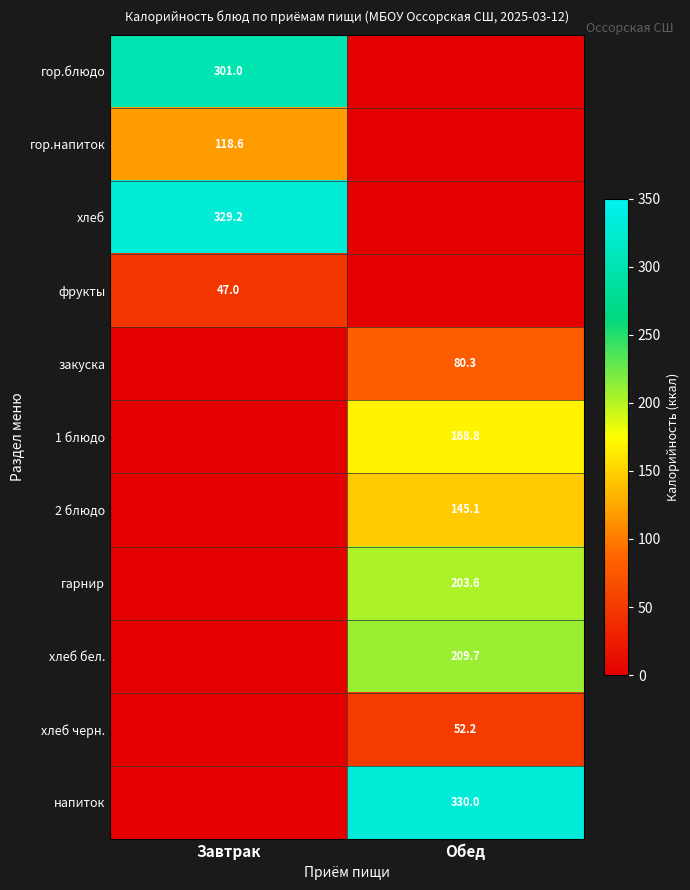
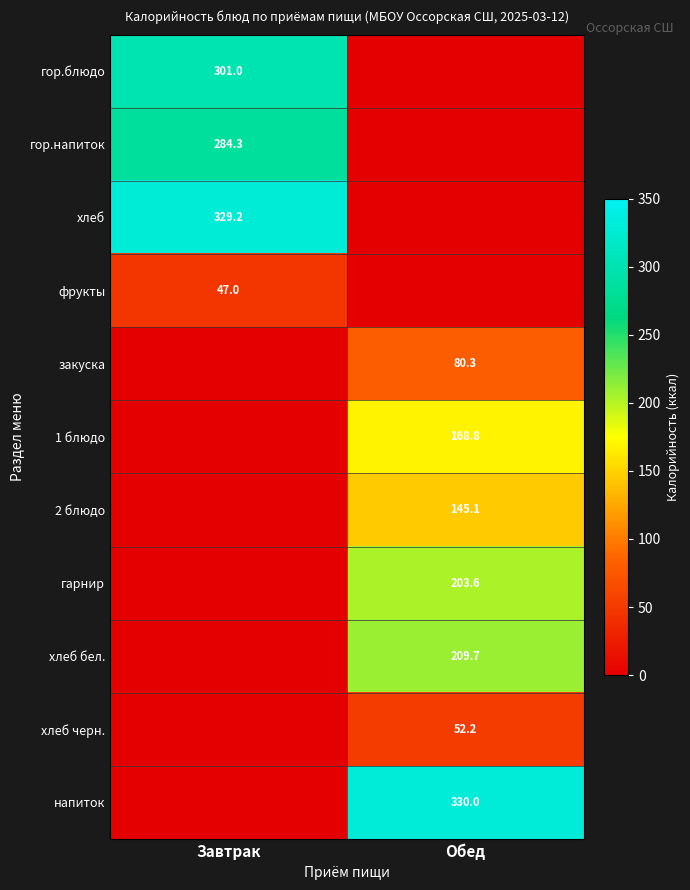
  {
    "гор.блюдо": {
      "Завтрак": 301.0
    },
    "гор.напиток": {
-     "Завтрак": 118.6
+     "Завтрак": 284.3
    },
    "хлеб": {
      "Завтрак": 329.2
    },
    "фрукты": {
      "Завтрак": 47.0
    },
    "закуска": {
      "Обед": 80.3
    },
    "1 блюдо": {
      "Обед": 168.8
    },
    "2 блюдо": {
      "Обед": 145.1
    },
    "гарнир": {
      "Обед": 203.6
    },
    "хлеб бел.": {
      "Обед": 209.7
    },
    "хлеб черн.": {
      "Обед": 52.2
    },
    "напиток": {
      "Обед": 330.0
    }
  }
